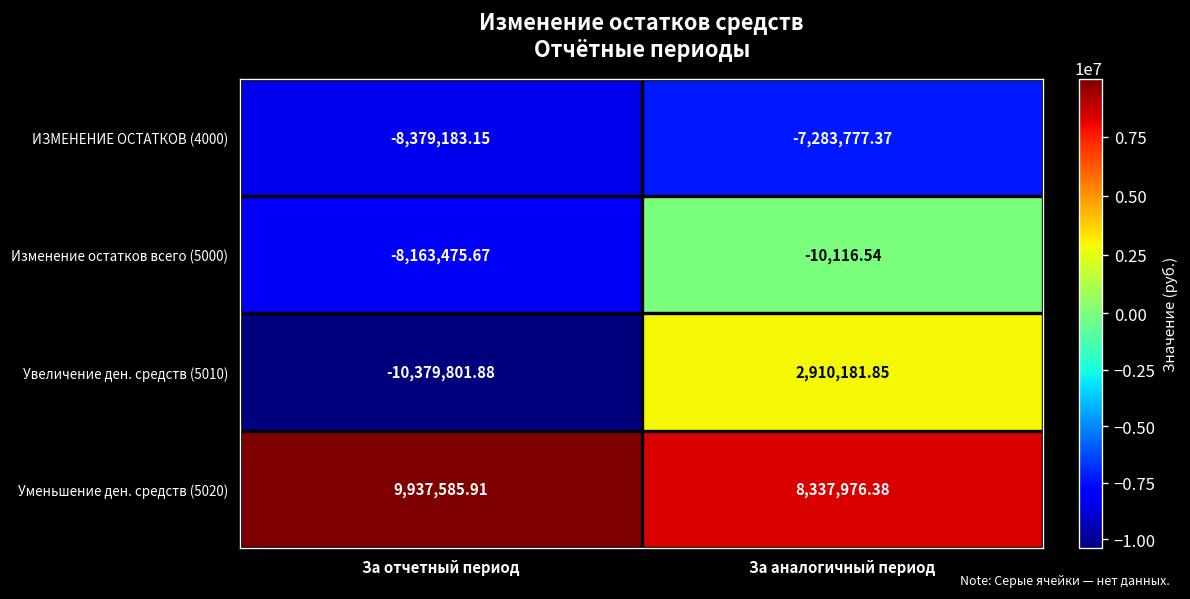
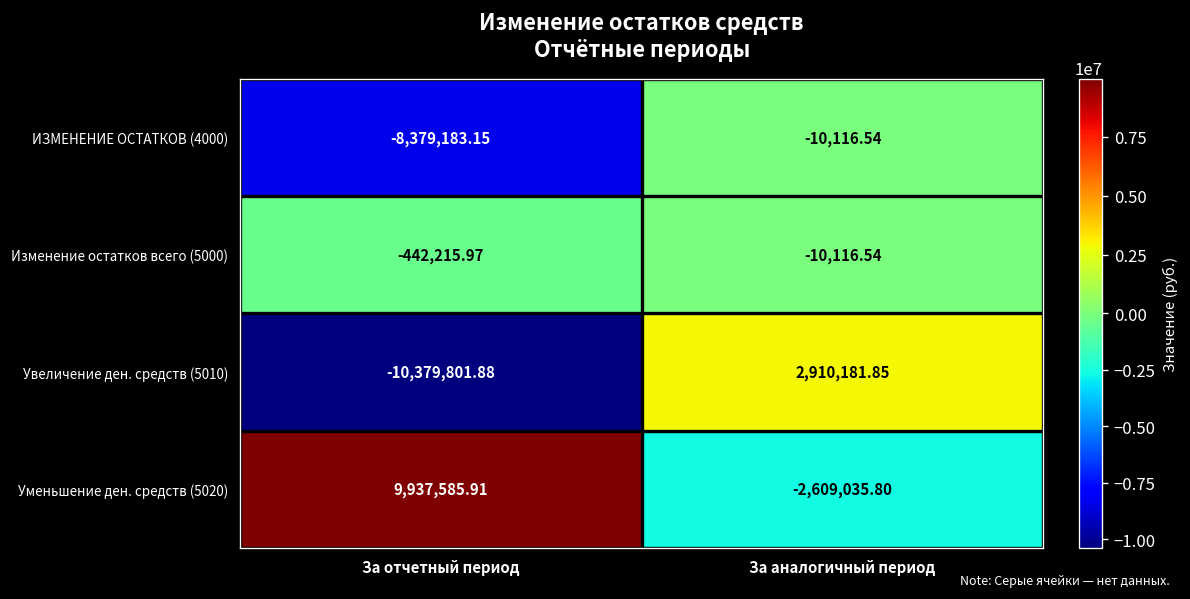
  {
    "ИЗМЕНЕНИЕ ОСТАТКОВ (4000)": {
      "За отчетный период": "-8,379,183.15",
-     "За аналогичный период": "-7,283,777.37"
+     "За аналогичный период": "-10,116.54"
    },
    "Изменение остатков всего (5000)": {
-     "За отчетный период": "-8,163,475.67",
+     "За отчетный период": "-442,215.97",
      "За аналогичный период": "-10,116.54"
    },
    "Увеличение ден. средств (5010)": {
      "За отчетный период": "-10,379,801.88",
      "За аналогичный период": "2,910,181.85"
    },
    "Уменьшение ден. средств (5020)": {
      "За отчетный период": "9,937,585.91",
-     "За аналогичный период": "8,337,976.38"
+     "За аналогичный период": "-2,609,035.80"
    }
  }
